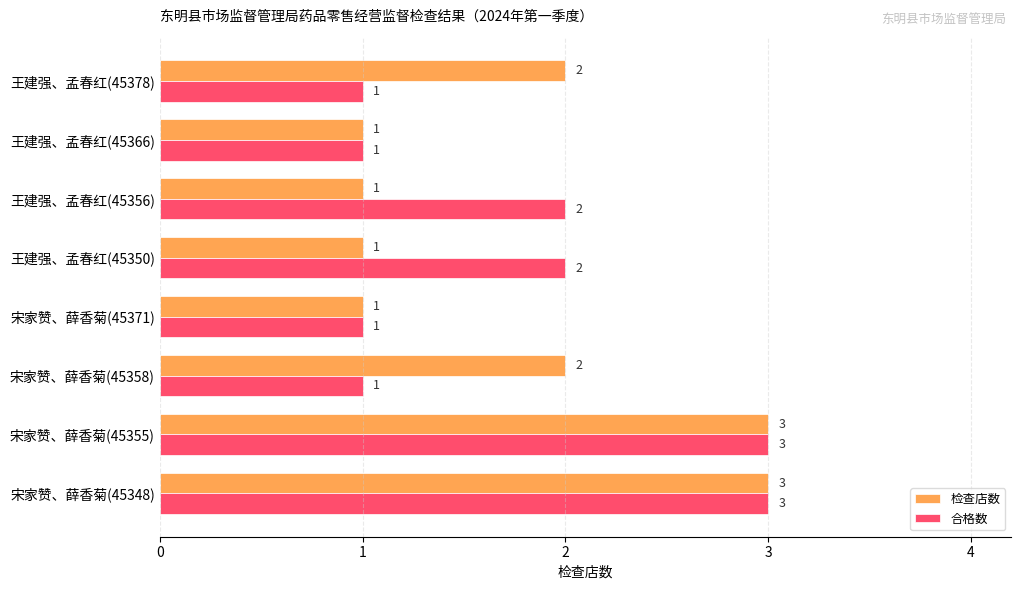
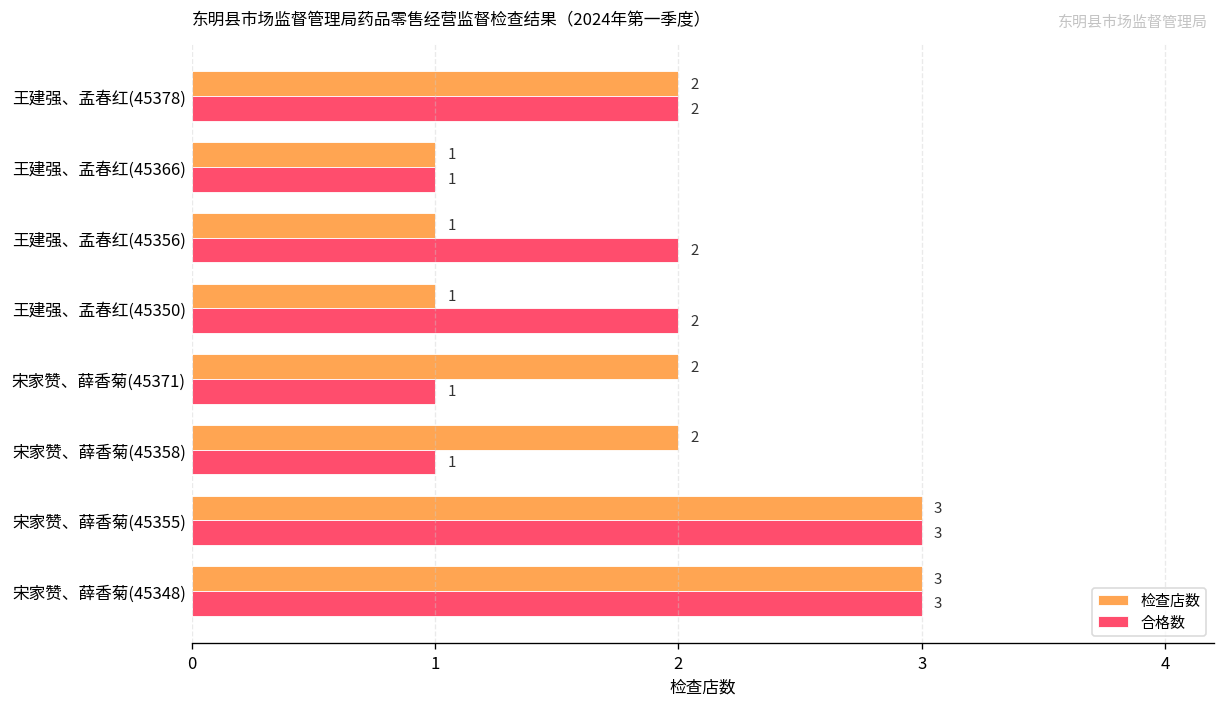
  {
    "检查店数": {
      "王建强、孟春红(45378)": 2,
      "王建强、孟春红(45366)": 1,
      "王建强、孟春红(45356)": 1,
      "王建强、孟春红(45350)": 1,
-     "宋家赞、薛香菊(45371)": 1,
+     "宋家赞、薛香菊(45371)": 2,
      "宋家赞、薛香菊(45358)": 2,
      "宋家赞、薛香菊(45355)": 3,
      "宋家赞、薛香菊(45348)": 3
    },
    "合格数": {
-     "王建强、孟春红(45378)": 1,
+     "王建强、孟春红(45378)": 2,
      "王建强、孟春红(45366)": 1,
      "王建强、孟春红(45356)": 2,
      "王建强、孟春红(45350)": 2,
      "宋家赞、薛香菊(45371)": 1,
      "宋家赞、薛香菊(45358)": 1,
      "宋家赞、薛香菊(45355)": 3,
      "宋家赞、薛香菊(45348)": 3
    }
  }
